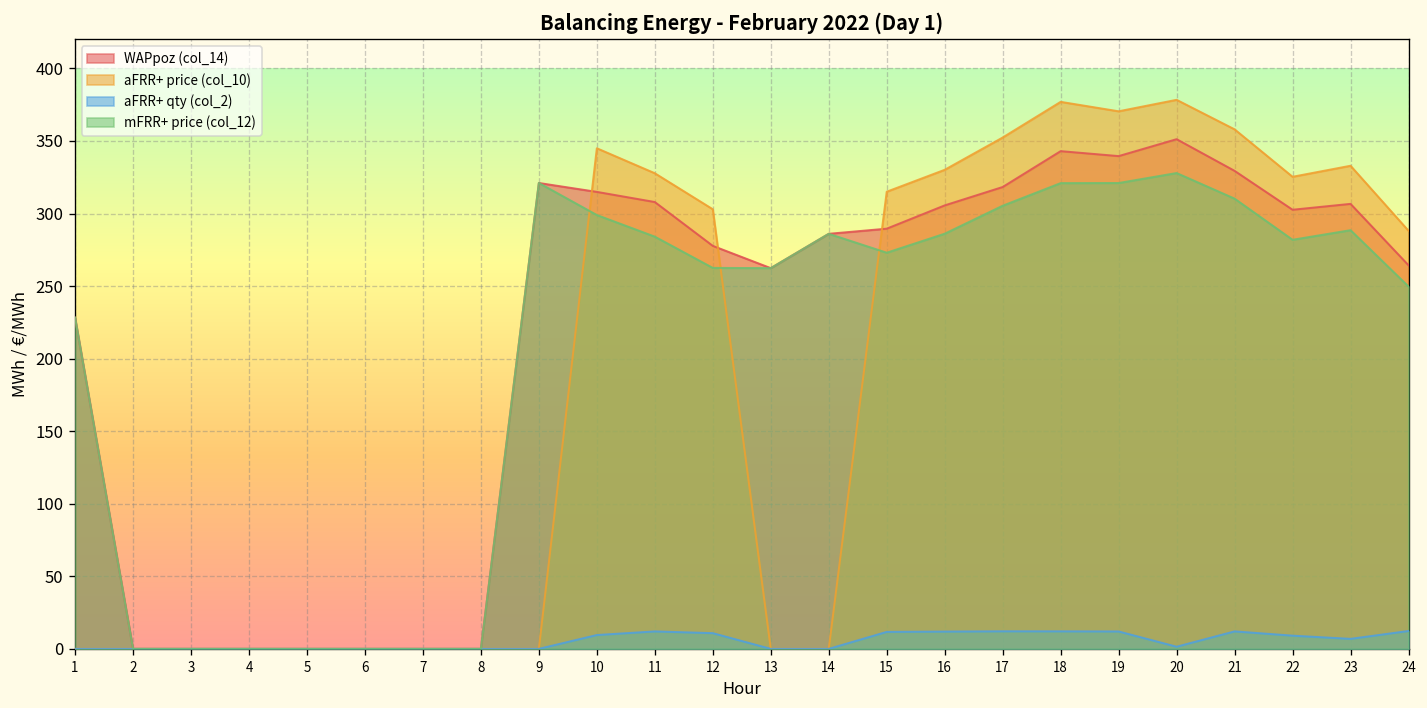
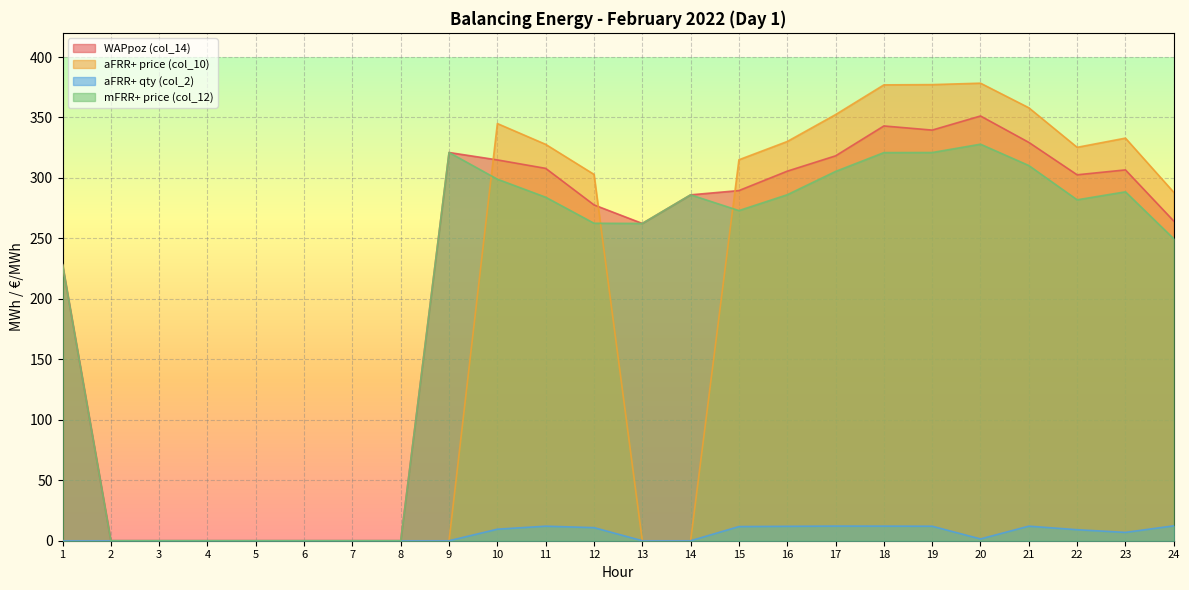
  {
    "WAPpoz (col_14)": {
      "10": 315,
      "11": 308,
      "12": 278,
      "15": 290,
      "16": 306,
      "17": 318,
      "18": 343,
      "19": 340,
      "20": 351,
      "21": 329,
      "22": 303,
      "23": 307,
      "24": 264
    },
    "aFRR+ price (col_10)": {
      "10": 345,
      "11": 328,
      "12": 303,
      "15": 315,
      "16": 330,
      "17": 352,
      "18": 377,
-     "19": 370,
+     "19": 377,
      "20": 378,
      "21": 358,
      "22": 325,
      "23": 333,
      "24": 288
    },
    "aFRR+ qty (col_2)": {
      "10": 10,
      "11": 12,
      "12": 11,
      "15": 12,
      "16": 12,
      "17": 12,
      "18": 12,
      "19": 12,
      "20": 1,
      "21": 12,
      "22": 9,
      "23": 7,
      "24": 12
    },
    "mFRR+ price (col_12)": {
      "10": 299,
      "11": 284,
      "12": 263,
      "15": 273,
      "16": 286,
      "17": 305,
      "18": 321,
      "19": 321,
      "20": 328,
      "21": 310,
      "22": 282,
      "23": 289,
      "24": 250
    }
  }
